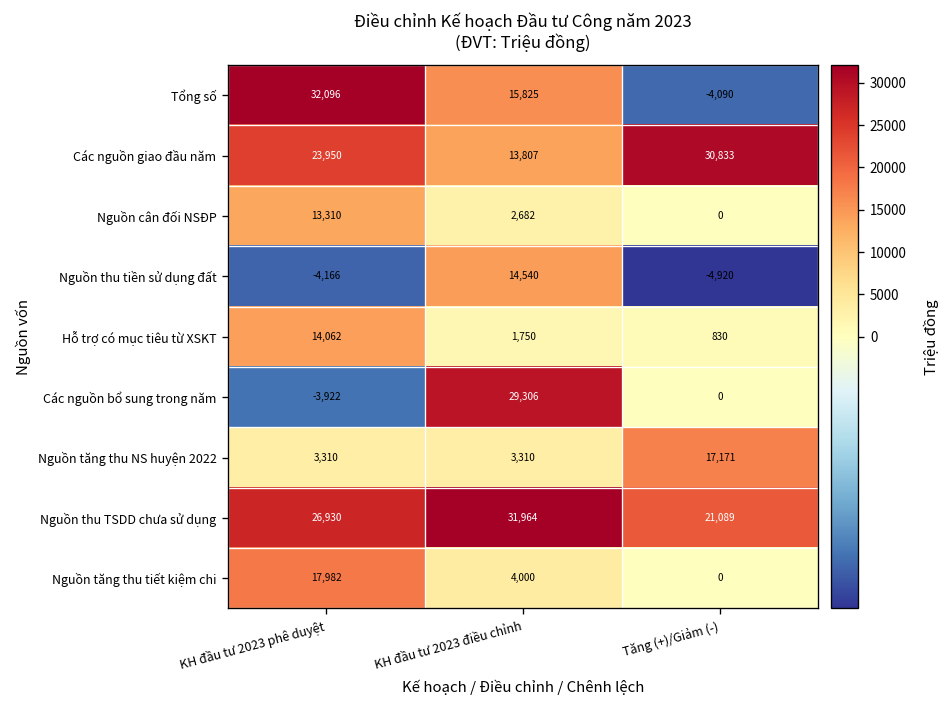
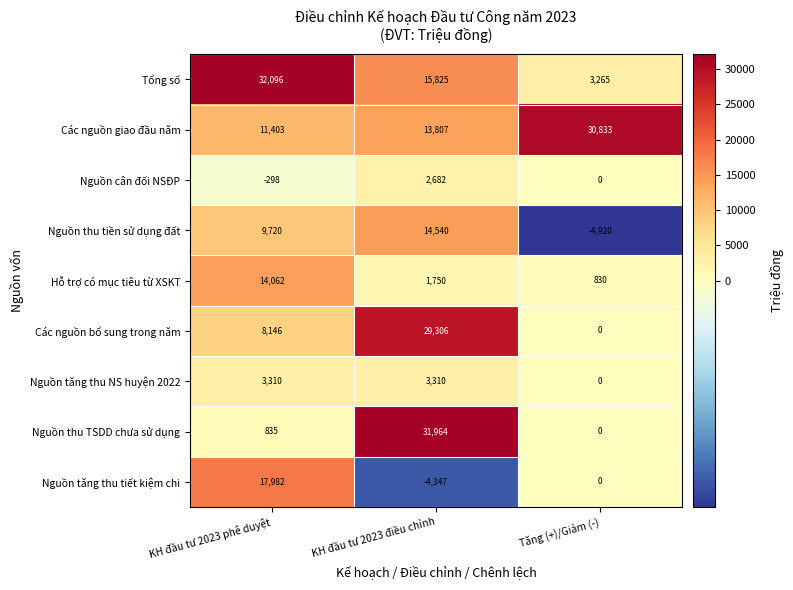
  {
    "Tổng số": {
      "KH đầu tư 2023 phê duyệt": "32,096",
      "KH đầu tư 2023 điều chỉnh": "15,825",
-     "Tăng (+)/Giảm (-)": "-4,090"
+     "Tăng (+)/Giảm (-)": "3,265"
    },
    "Các nguồn giao đầu năm": {
-     "KH đầu tư 2023 phê duyệt": "23,950",
+     "KH đầu tư 2023 phê duyệt": "11,403",
      "KH đầu tư 2023 điều chỉnh": "13,807",
      "Tăng (+)/Giảm (-)": "30,833"
    },
    "Nguồn cân đối NSĐP": {
-     "KH đầu tư 2023 phê duyệt": "13,310",
+     "KH đầu tư 2023 phê duyệt": "-298",
      "KH đầu tư 2023 điều chỉnh": "2,682",
      "Tăng (+)/Giảm (-)": "0"
    },
    "Nguồn thu tiền sử dụng đất": {
-     "KH đầu tư 2023 phê duyệt": "-4,166",
+     "KH đầu tư 2023 phê duyệt": "9,720",
      "KH đầu tư 2023 điều chỉnh": "14,540",
      "Tăng (+)/Giảm (-)": "-4,920"
    },
    "Hỗ trợ có mục tiêu từ XSKT": {
      "KH đầu tư 2023 phê duyệt": "14,062",
      "KH đầu tư 2023 điều chỉnh": "1,750",
      "Tăng (+)/Giảm (-)": "830"
    },
    "Các nguồn bổ sung trong năm": {
-     "KH đầu tư 2023 phê duyệt": "-3,922",
+     "KH đầu tư 2023 phê duyệt": "8,146",
      "KH đầu tư 2023 điều chỉnh": "29,306",
      "Tăng (+)/Giảm (-)": "0"
    },
    "Nguồn tăng thu NS huyện 2022": {
      "KH đầu tư 2023 phê duyệt": "3,310",
      "KH đầu tư 2023 điều chỉnh": "3,310",
-     "Tăng (+)/Giảm (-)": "17,171"
+     "Tăng (+)/Giảm (-)": "0"
    },
    "Nguồn thu TSDD chưa sử dụng": {
-     "KH đầu tư 2023 phê duyệt": "26,930",
+     "KH đầu tư 2023 phê duyệt": "835",
      "KH đầu tư 2023 điều chỉnh": "31,964",
-     "Tăng (+)/Giảm (-)": "21,089"
+     "Tăng (+)/Giảm (-)": "0"
    },
    "Nguồn tăng thu tiết kiệm chi": {
      "KH đầu tư 2023 phê duyệt": "17,982",
-     "KH đầu tư 2023 điều chỉnh": "4,000",
+     "KH đầu tư 2023 điều chỉnh": "-4,347",
      "Tăng (+)/Giảm (-)": "0"
    }
  }
